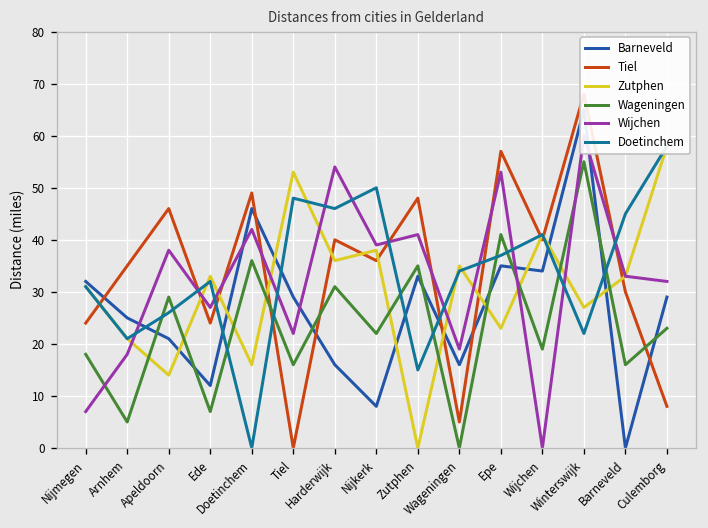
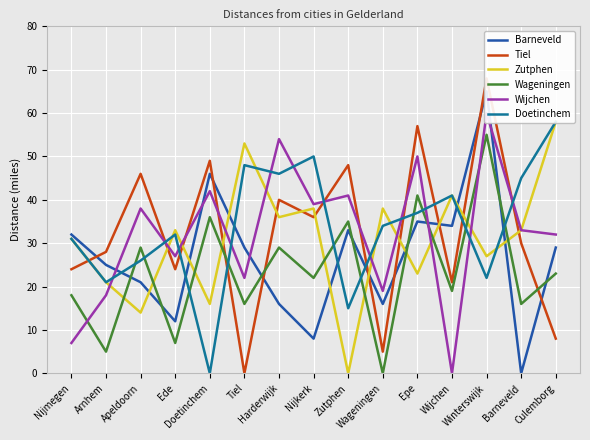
  {
    "Tiel": {
      "Nijmegen": 24,
-     "Arnhem": 35,
+     "Arnhem": 28,
      "Apeldoorn": 46,
      "Ede": 24,
      "Doetinchem": 49,
      "Tiel": 0,
      "Harderwijk": 40,
      "Nijkerk": 36,
      "Zutphen": 48,
      "Wageningen": 5,
      "Epe": 57,
-     "Wijchen": 40,
+     "Wijchen": 21,
      "Barneveld": 30,
      "Culemborg": 8
    },
    "Zutphen": {
      "Apeldoorn": 14,
      "Ede": 33,
      "Doetinchem": 16,
      "Tiel": 53,
      "Harderwijk": 36,
      "Nijkerk": 38,
      "Zutphen": 0,
-     "Wageningen": 35,
+     "Wageningen": 38,
      "Epe": 23,
      "Winterswijk": 27
    },
    "Wageningen": {
      "Nijmegen": 18,
      "Arnhem": 5,
      "Apeldoorn": 29,
      "Ede": 7,
      "Doetinchem": 36,
      "Tiel": 16,
-     "Harderwijk": 31,
+     "Harderwijk": 29,
      "Nijkerk": 22,
      "Zutphen": 35,
      "Wageningen": 0,
      "Epe": 41,
      "Wijchen": 19,
      "Winterswijk": 55,
      "Barneveld": 16,
      "Culemborg": 23
    },
    "Wijchen": {
      "Nijmegen": 7,
      "Arnhem": 18,
      "Apeldoorn": 38,
      "Ede": 27,
      "Doetinchem": 42,
      "Tiel": 22,
      "Harderwijk": 54,
      "Nijkerk": 39,
      "Zutphen": 41,
      "Wageningen": 19,
-     "Epe": 53,
+     "Epe": 50,
      "Wijchen": 0,
      "Culemborg": 32
    }
  }
